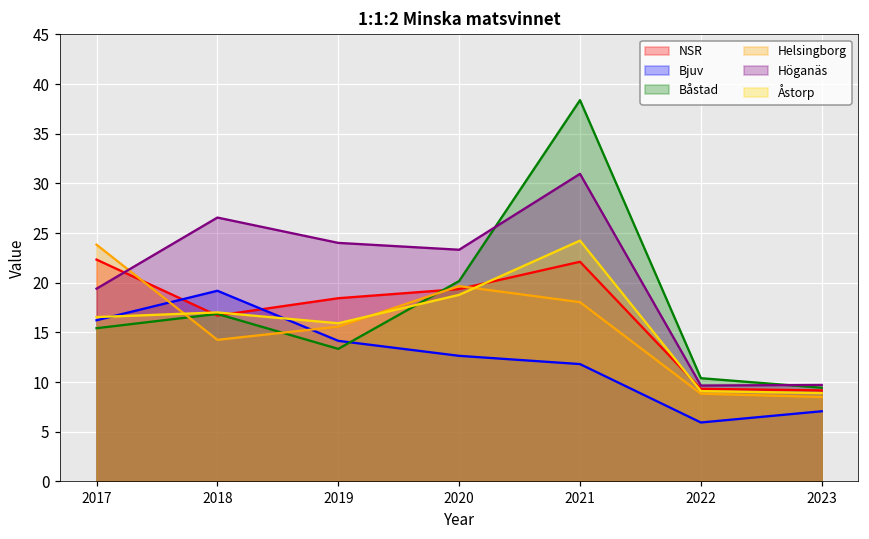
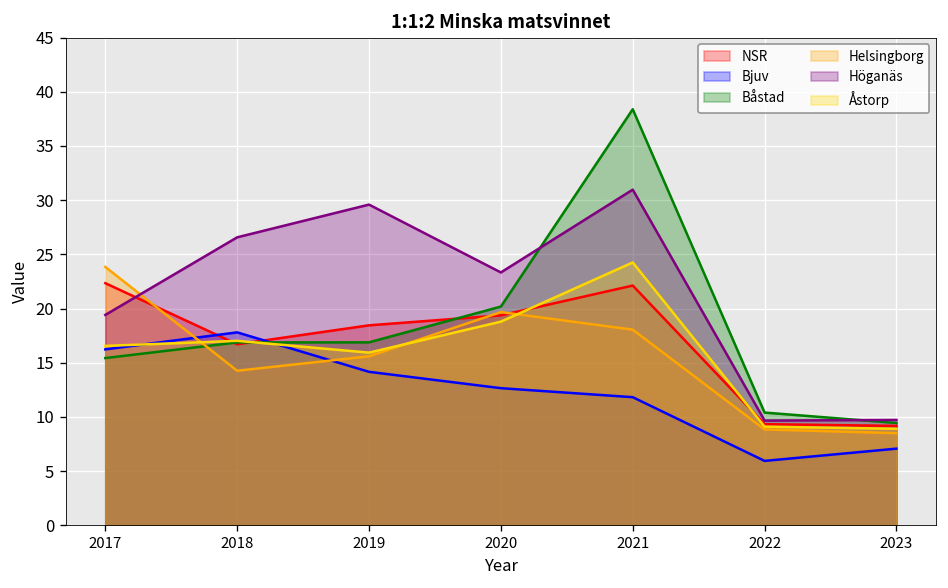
  {
    "NSR": {
      "2017": 22,
      "2019": 18,
      "2020": 19,
      "2021": 22
    },
    "Bjuv": {
      "2017": 16,
-     "2018": 19,
+     "2018": 18,
      "2019": 14,
      "2020": 13,
      "2021": 12,
      "2022": 6,
      "2023": 7
    },
    "Båstad": {
      "2017": 15,
-     "2019": 13,
+     "2019": 17,
      "2020": 20,
      "2021": 38,
      "2022": 10
    },
    "Höganäs": {
      "2017": 19,
      "2018": 27,
-     "2019": 24,
+     "2019": 30,
      "2020": 23,
      "2021": 31,
      "2022": 10,
      "2023": 10
    }
  }
